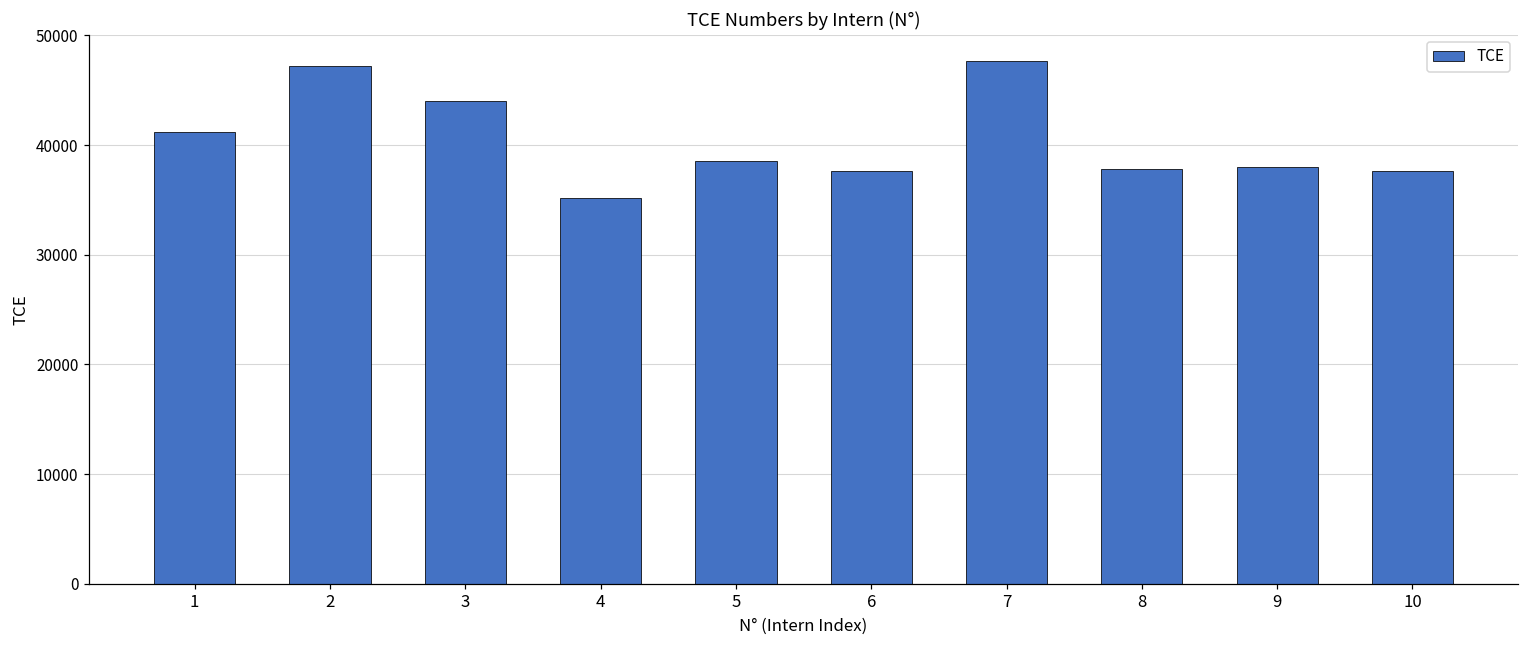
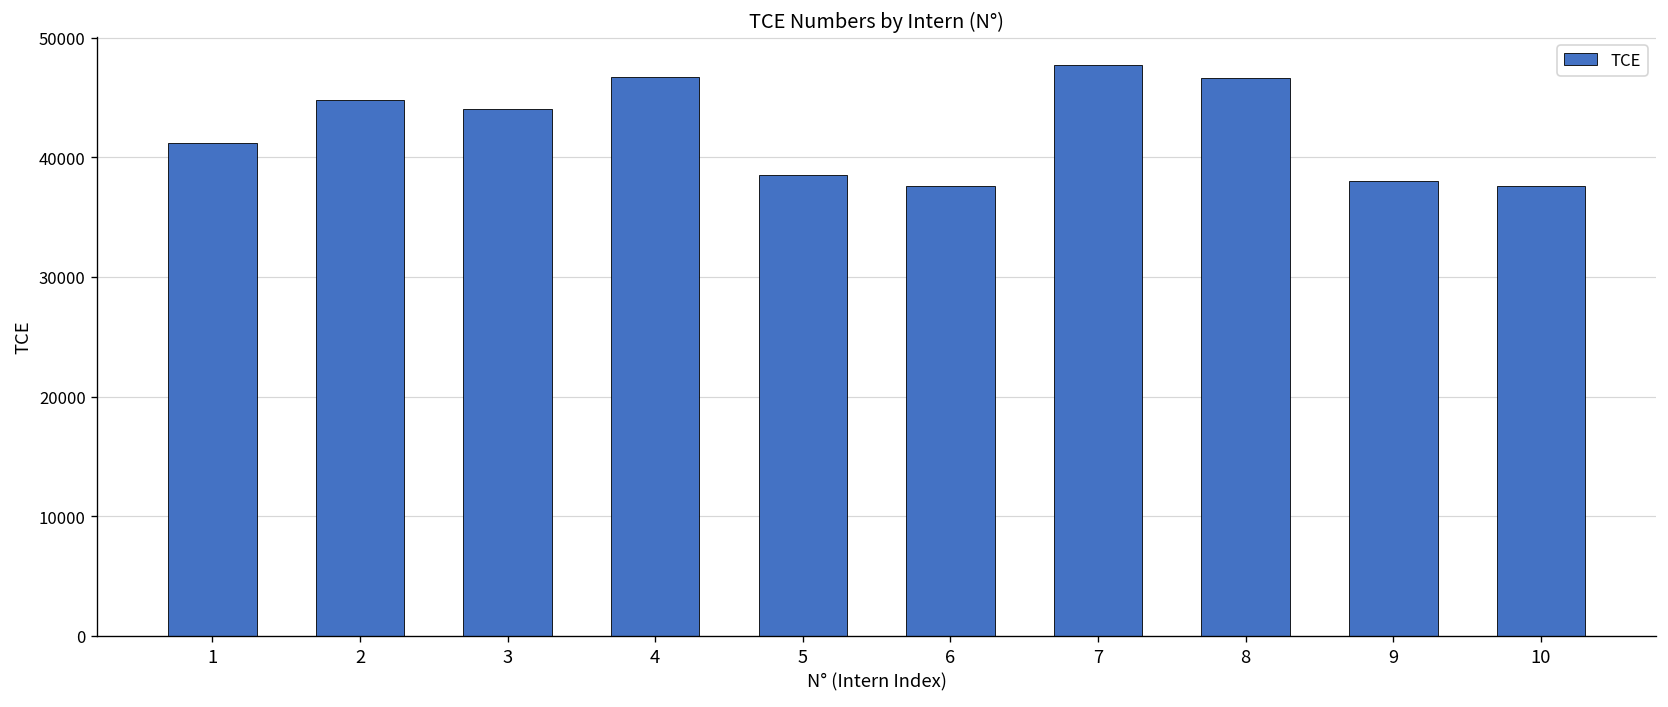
  {
    "1": 41000,
-   "2": 47000,
+   "2": 45000,
    "3": 44000,
-   "4": 35000,
+   "4": 47000,
    "5": 39000,
    "6": 38000,
    "7": 48000,
-   "8": 38000,
+   "8": 47000,
    "9": 38000,
    "10": 38000
  }
